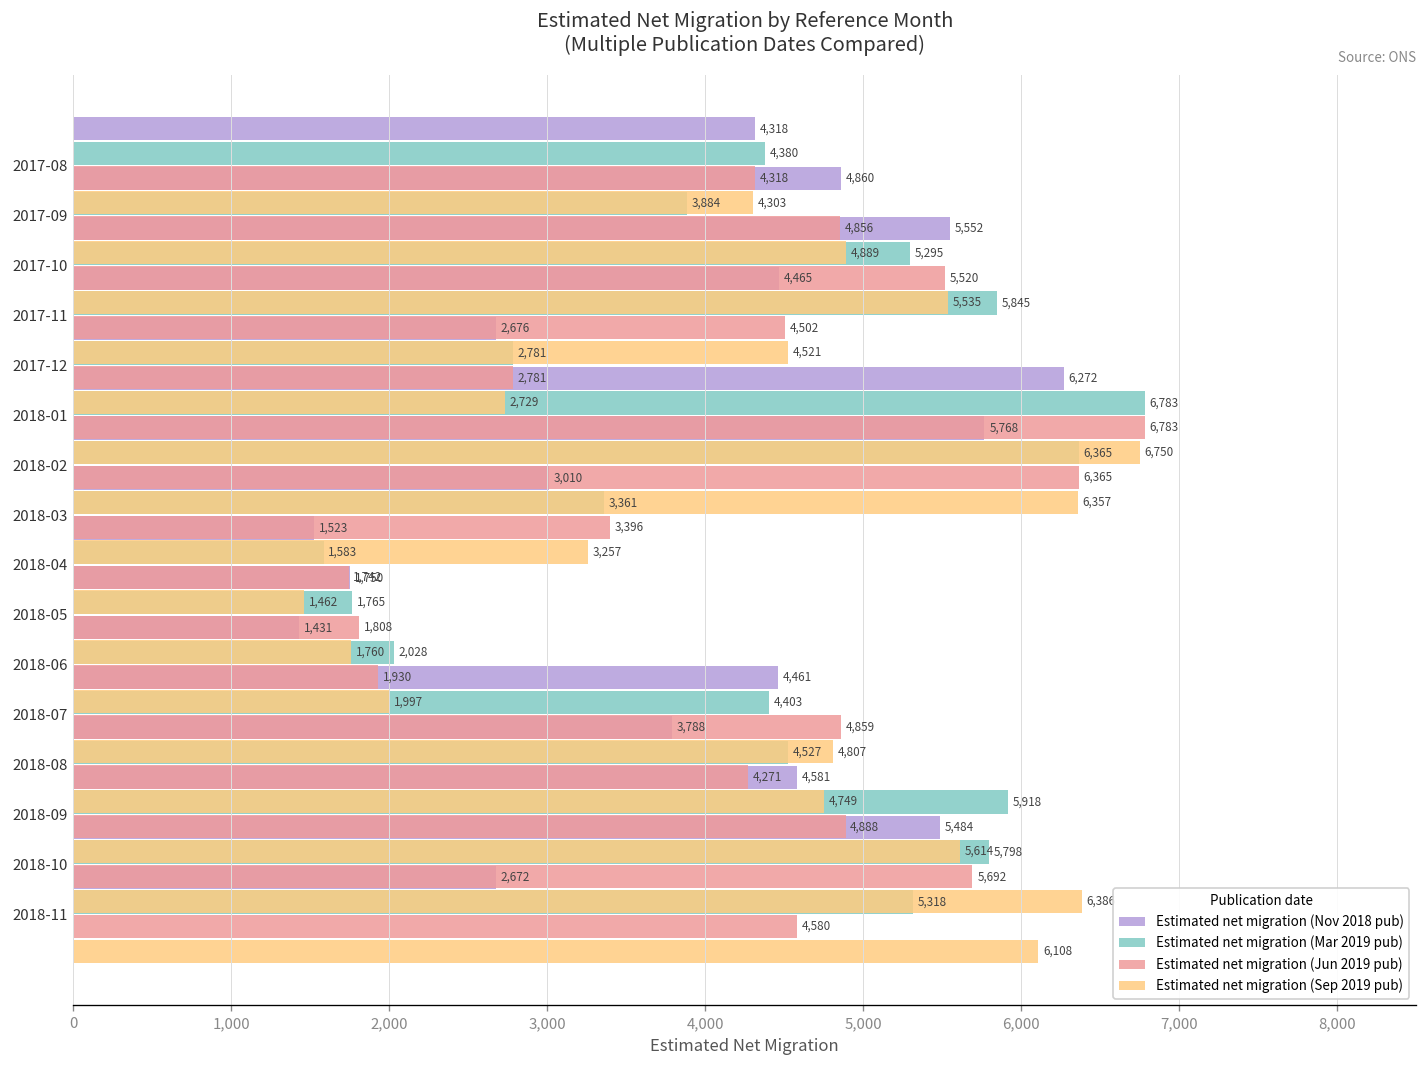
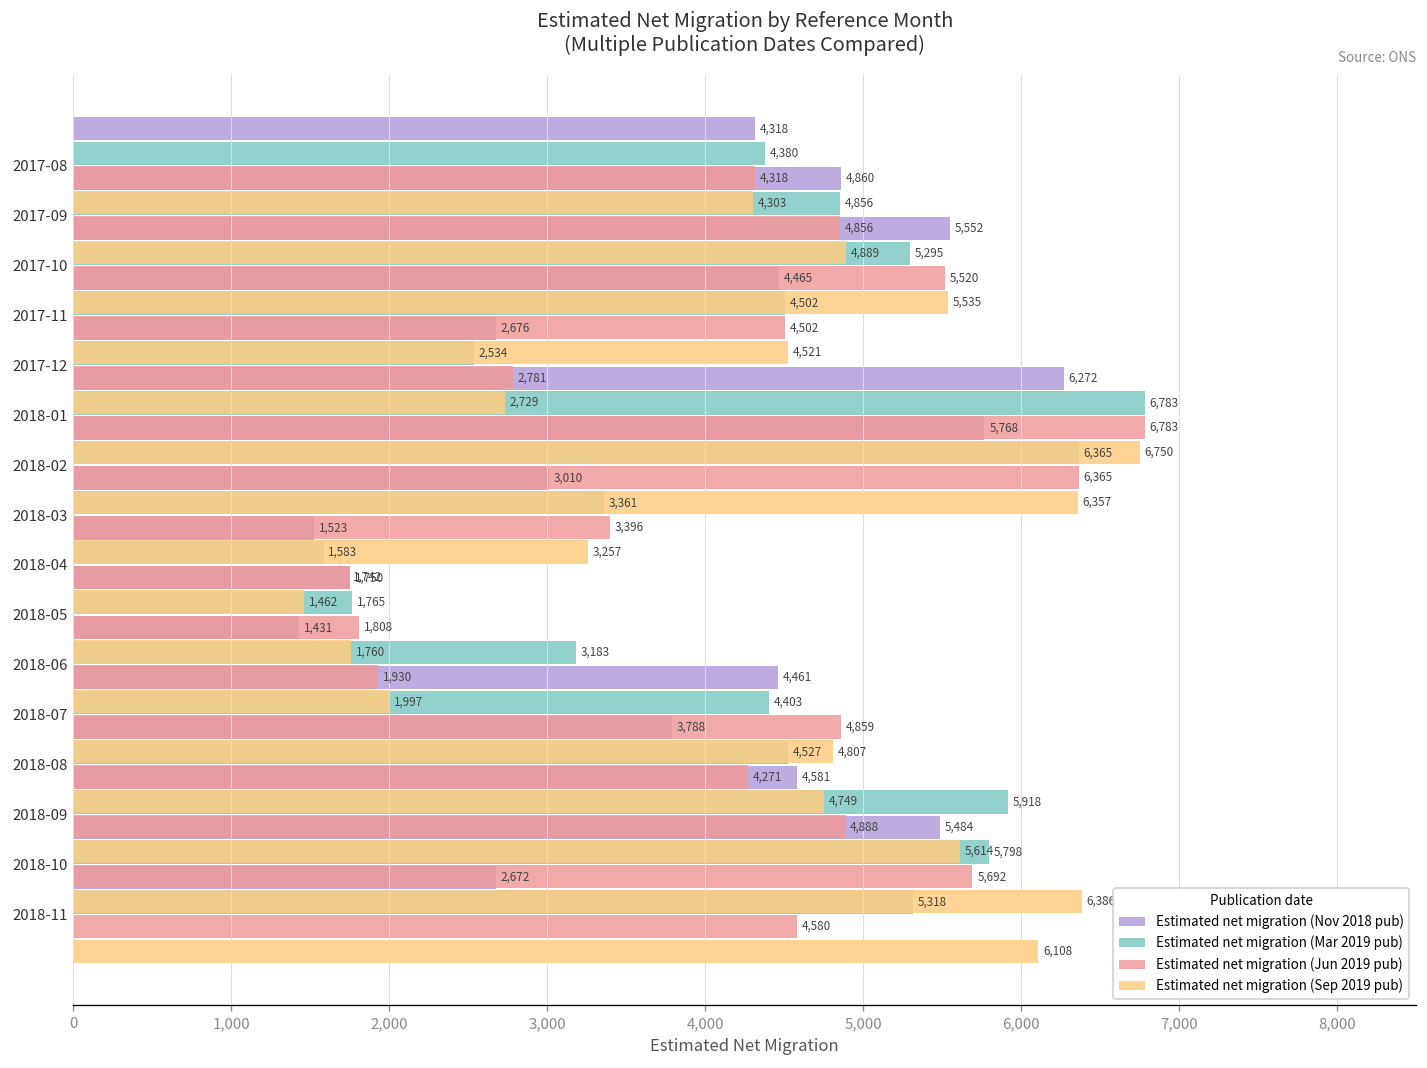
  {
    "Estimated net migration (Mar 2019 pub)": {
      "2017-08": "4,380",
-     "2017-09": "3,884",
+     "2017-09": "4,856",
      "2017-10": "5,295",
-     "2017-11": "5,845",
-     "2017-12": "2,781",
+     "2017-11": "4,502",
+     "2017-12": "2,534",
      "2018-01": "6,783",
      "2018-05": "1,765",
-     "2018-06": "2,028",
+     "2018-06": "3,183",
      "2018-07": "4,403",
      "2018-09": "5,918",
      "2018-10": "5,798"
    }
  }
